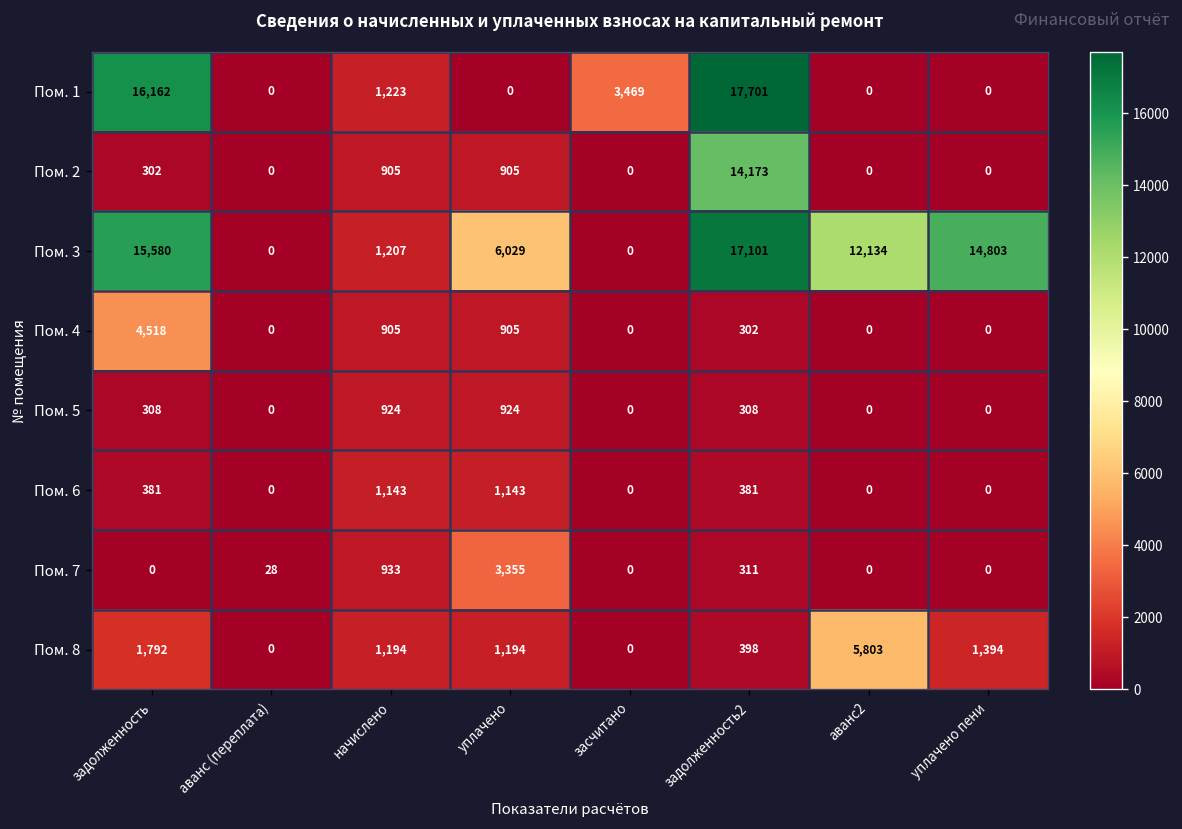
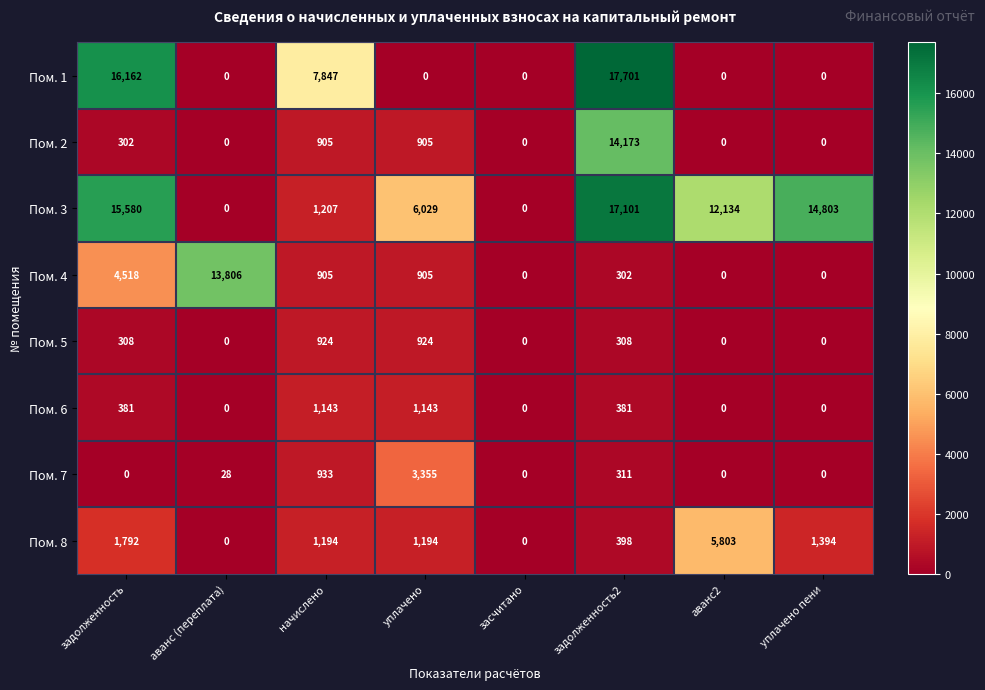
  {
    "Пом. 1": {
      "задолженность": "16,162",
      "аванс (переплата)": "0",
-     "начислено": "1,223",
+     "начислено": "7,847",
      "уплачено": "0",
-     "засчитано": "3,469",
+     "засчитано": "0",
      "задолженность2": "17,701",
      "аванс2": "0",
      "уплачено пени": "0"
    },
    "Пом. 2": {
      "задолженность": "302",
      "аванс (переплата)": "0",
      "начислено": "905",
      "уплачено": "905",
      "засчитано": "0",
      "задолженность2": "14,173",
      "аванс2": "0",
      "уплачено пени": "0"
    },
    "Пом. 3": {
      "задолженность": "15,580",
      "аванс (переплата)": "0",
      "начислено": "1,207",
      "уплачено": "6,029",
      "засчитано": "0",
      "задолженность2": "17,101",
      "аванс2": "12,134",
      "уплачено пени": "14,803"
    },
    "Пом. 4": {
      "задолженность": "4,518",
-     "аванс (переплата)": "0",
+     "аванс (переплата)": "13,806",
      "начислено": "905",
      "уплачено": "905",
      "засчитано": "0",
      "задолженность2": "302",
      "аванс2": "0",
      "уплачено пени": "0"
    },
    "Пом. 5": {
      "задолженность": "308",
      "аванс (переплата)": "0",
      "начислено": "924",
      "уплачено": "924",
      "засчитано": "0",
      "задолженность2": "308",
      "аванс2": "0",
      "уплачено пени": "0"
    },
    "Пом. 6": {
      "задолженность": "381",
      "аванс (переплата)": "0",
      "начислено": "1,143",
      "уплачено": "1,143",
      "засчитано": "0",
      "задолженность2": "381",
      "аванс2": "0",
      "уплачено пени": "0"
    },
    "Пом. 7": {
      "задолженность": "0",
      "аванс (переплата)": "28",
      "начислено": "933",
      "уплачено": "3,355",
      "засчитано": "0",
      "задолженность2": "311",
      "аванс2": "0",
      "уплачено пени": "0"
    },
    "Пом. 8": {
      "задолженность": "1,792",
      "аванс (переплата)": "0",
      "начислено": "1,194",
      "уплачено": "1,194",
      "засчитано": "0",
      "задолженность2": "398",
      "аванс2": "5,803",
      "уплачено пени": "1,394"
    }
  }
